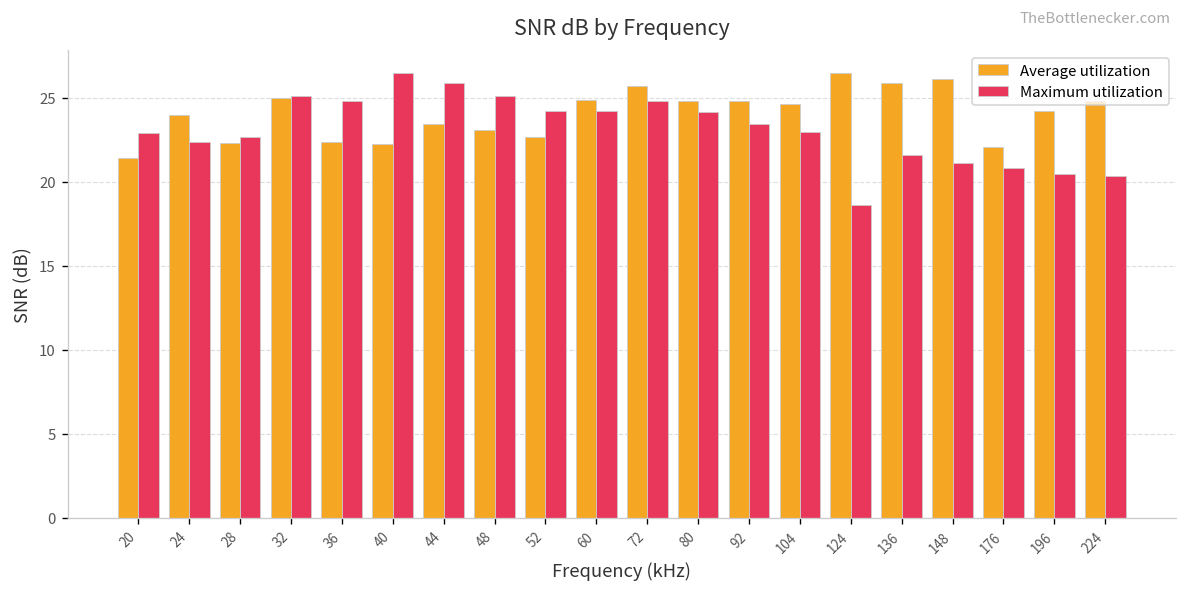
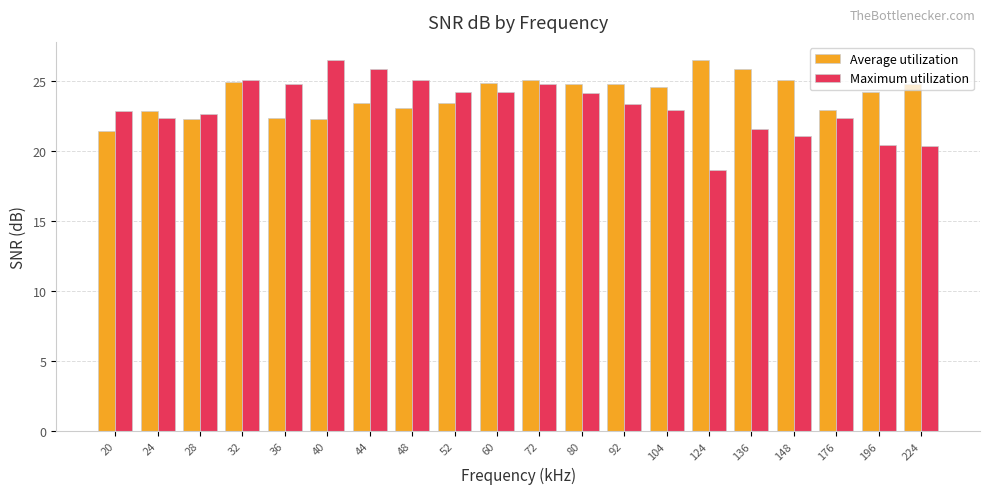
  {
    "Average utilization": {
      "20": 21.4,
-     "24": 24.0,
+     "24": 22.9,
      "28": 22.3,
      "32": 25.0,
      "36": 22.4,
      "40": 22.3,
      "44": 23.4,
      "48": 23.1,
-     "52": 22.7,
+     "52": 23.5,
      "60": 24.9,
-     "72": 25.7,
+     "72": 25.1,
      "80": 24.8,
      "92": 24.8,
      "104": 24.6,
      "124": 26.5,
      "136": 25.9,
-     "148": 26.1,
-     "176": 22.1,
+     "148": 25.1,
+     "176": 23.0,
      "196": 24.2
    },
    "Maximum utilization": {
      "20": 22.9,
      "24": 22.4,
      "28": 22.7,
      "32": 25.1,
      "36": 24.8,
      "40": 26.5,
      "44": 25.9,
      "48": 25.1,
      "52": 24.2,
      "60": 24.2,
      "72": 24.8,
      "80": 24.1,
      "92": 23.4,
      "104": 22.9,
      "124": 18.6,
      "136": 21.6,
      "148": 21.1,
-     "176": 20.8,
+     "176": 22.4,
      "196": 20.5,
      "224": 20.4
    }
  }
